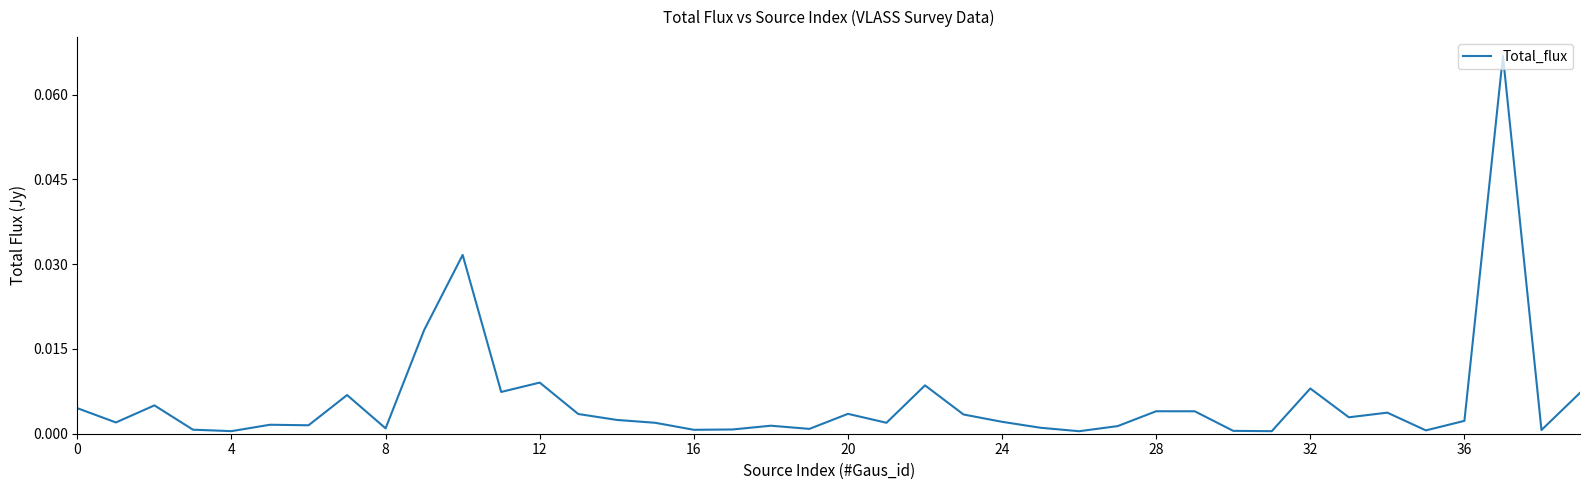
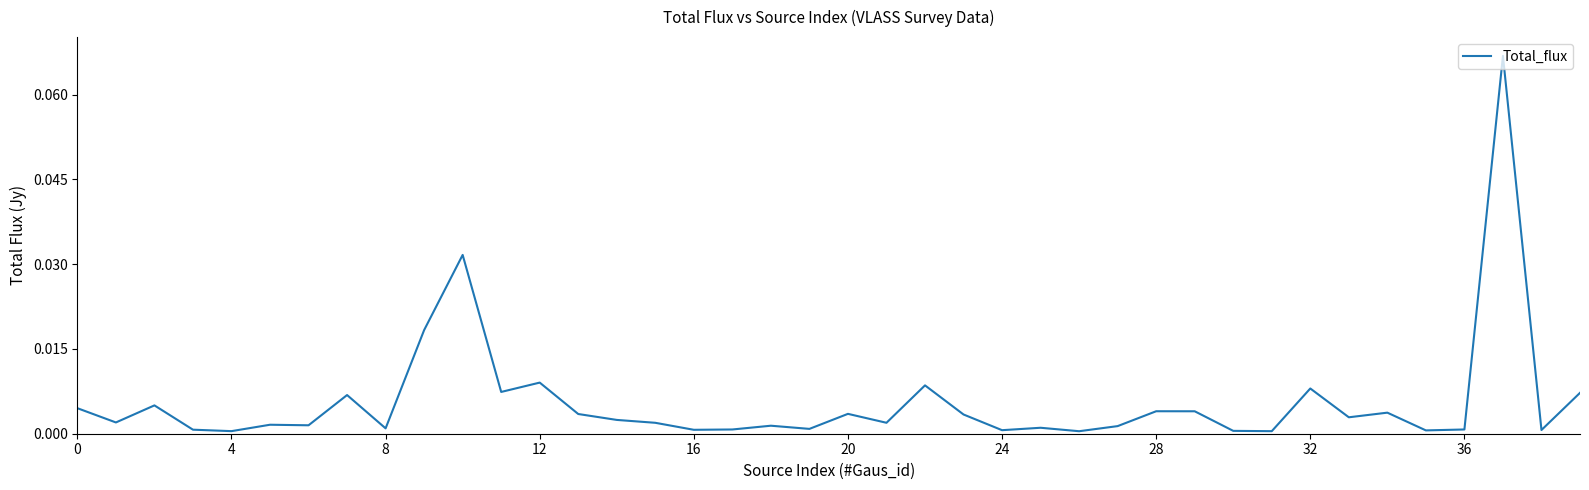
  {
    "0": 0.005,
    "4": 0.000,
    "8": 0.001,
    "12": 0.009,
    "16": 0.001,
    "20": 0.004,
-   "24": 0.002,
+   "24": 0.001,
    "28": 0.004,
    "32": 0.008,
-   "36": 0.002
+   "36": 0.001
  }
